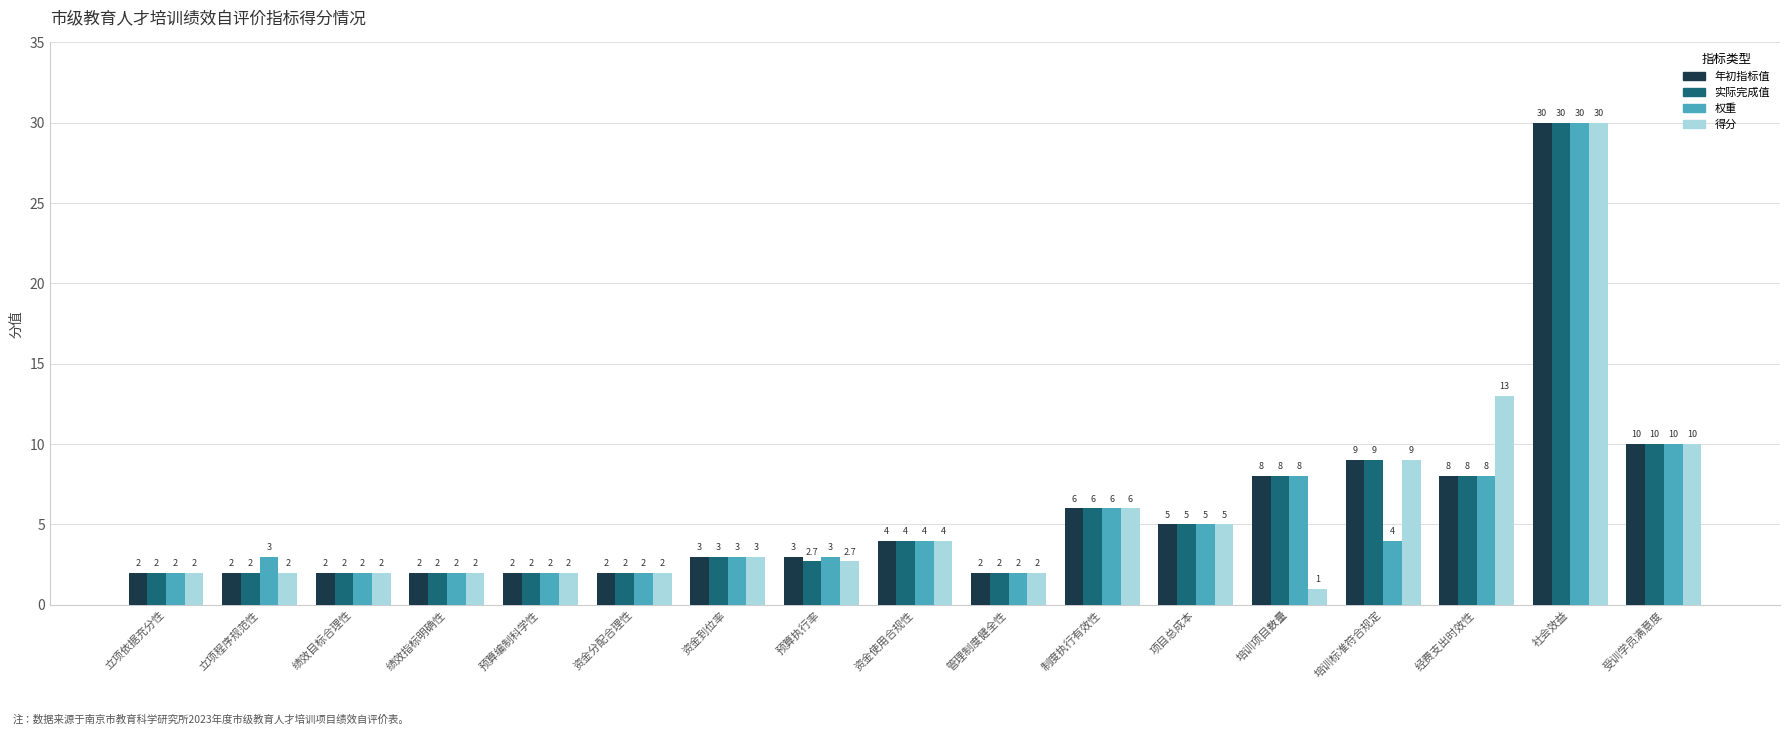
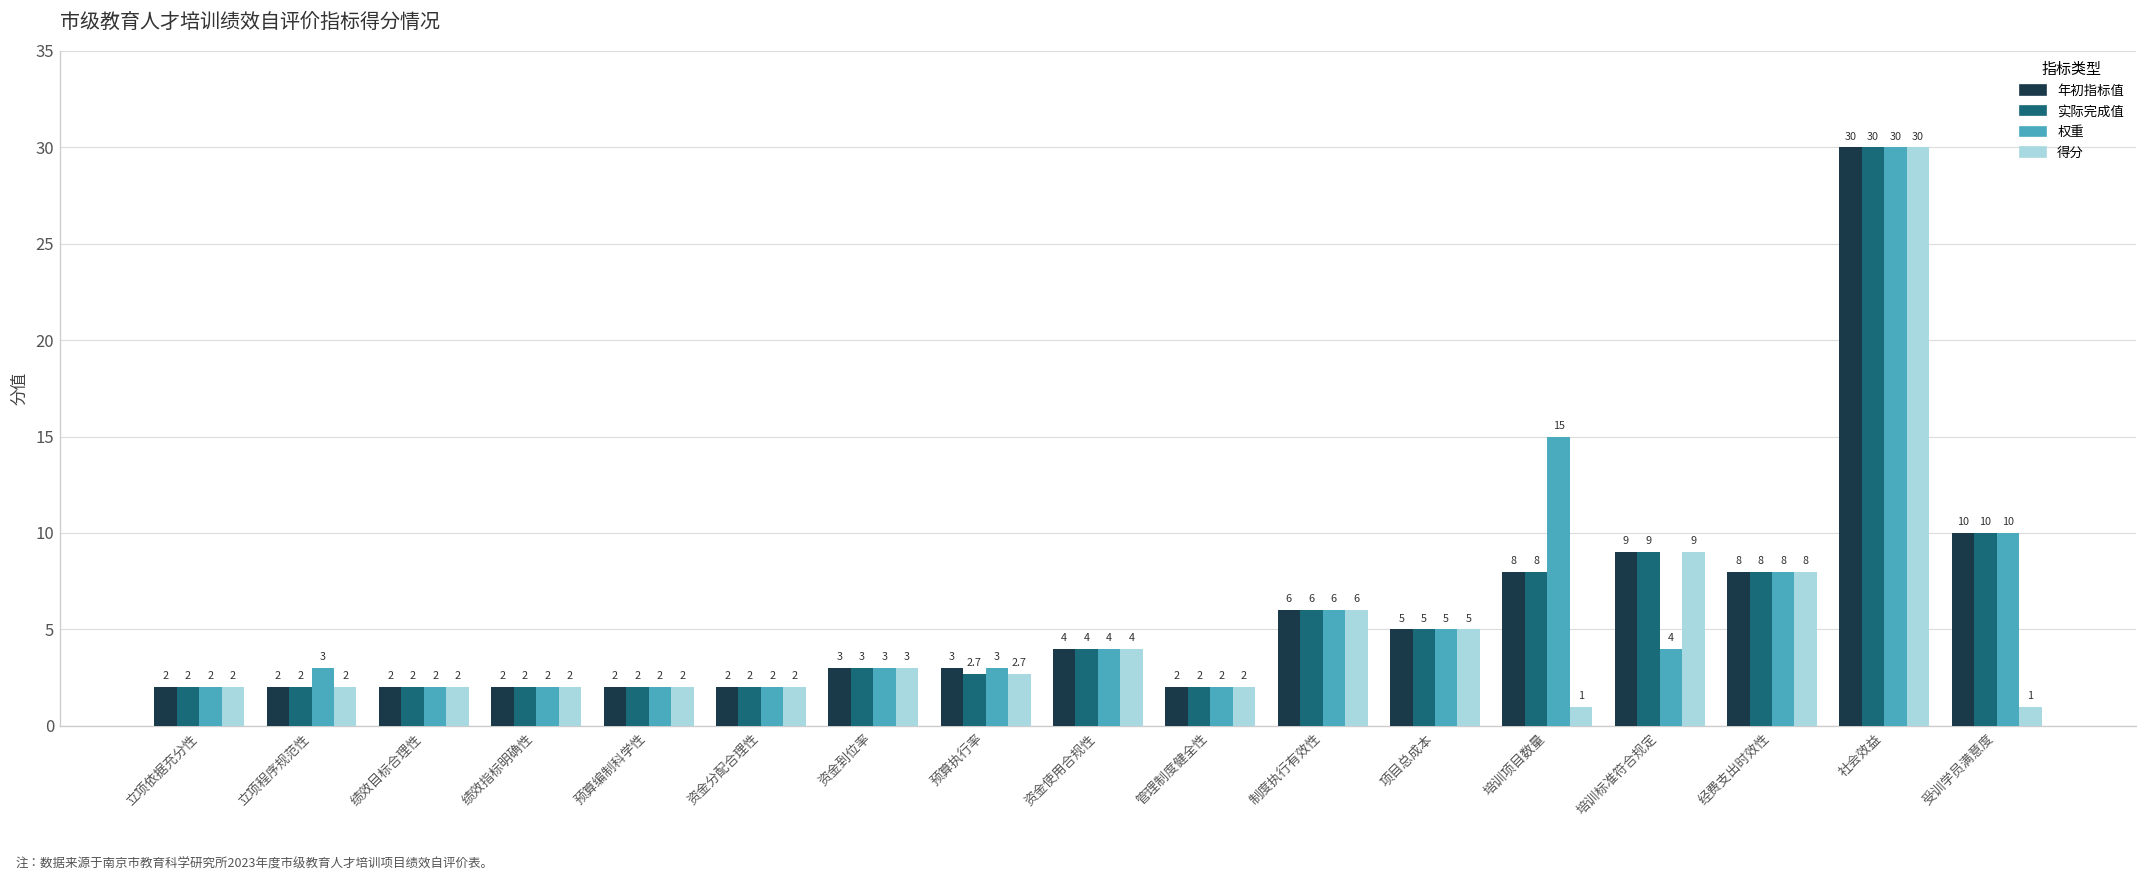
  {
    "年初指标值": {
      "立项依据充分性": 2,
      "立项程序规范性": 2,
      "绩效目标合理性": 2,
      "绩效指标明确性": 2,
      "预算编制科学性": 2,
      "资金分配合理性": 2,
      "资金到位率": 3,
      "预算执行率": 3,
      "资金使用合规性": 4,
      "管理制度健全性": 2,
      "制度执行有效性": 6,
      "项目总成本": 5,
      "培训项目数量": 8,
      "培训标准符合规定": 9,
      "经费支出时效性": 8,
      "社会效益": 30,
      "受训学员满意度": 10
    },
    "实际完成值": {
      "立项依据充分性": 2,
      "立项程序规范性": 2,
      "绩效目标合理性": 2,
      "绩效指标明确性": 2,
      "预算编制科学性": 2,
      "资金分配合理性": 2,
      "资金到位率": 3,
      "预算执行率": 2.7,
      "资金使用合规性": 4,
      "管理制度健全性": 2,
      "制度执行有效性": 6,
      "项目总成本": 5,
      "培训项目数量": 8,
      "培训标准符合规定": 9,
      "经费支出时效性": 8,
      "社会效益": 30,
      "受训学员满意度": 10
    },
    "权重": {
      "立项依据充分性": 2,
      "立项程序规范性": 3,
      "绩效目标合理性": 2,
      "绩效指标明确性": 2,
      "预算编制科学性": 2,
      "资金分配合理性": 2,
      "资金到位率": 3,
      "预算执行率": 3,
      "资金使用合规性": 4,
      "管理制度健全性": 2,
      "制度执行有效性": 6,
      "项目总成本": 5,
-     "培训项目数量": 8,
+     "培训项目数量": 15,
      "培训标准符合规定": 4,
      "经费支出时效性": 8,
      "社会效益": 30,
      "受训学员满意度": 10
    },
    "得分": {
      "立项依据充分性": 2,
      "立项程序规范性": 2,
      "绩效目标合理性": 2,
      "绩效指标明确性": 2,
      "预算编制科学性": 2,
      "资金分配合理性": 2,
      "资金到位率": 3,
      "预算执行率": 2.7,
      "资金使用合规性": 4,
      "管理制度健全性": 2,
      "制度执行有效性": 6,
      "项目总成本": 5,
      "培训项目数量": 1,
      "培训标准符合规定": 9,
-     "经费支出时效性": 13,
+     "经费支出时效性": 8,
      "社会效益": 30,
-     "受训学员满意度": 10
+     "受训学员满意度": 1
    }
  }
